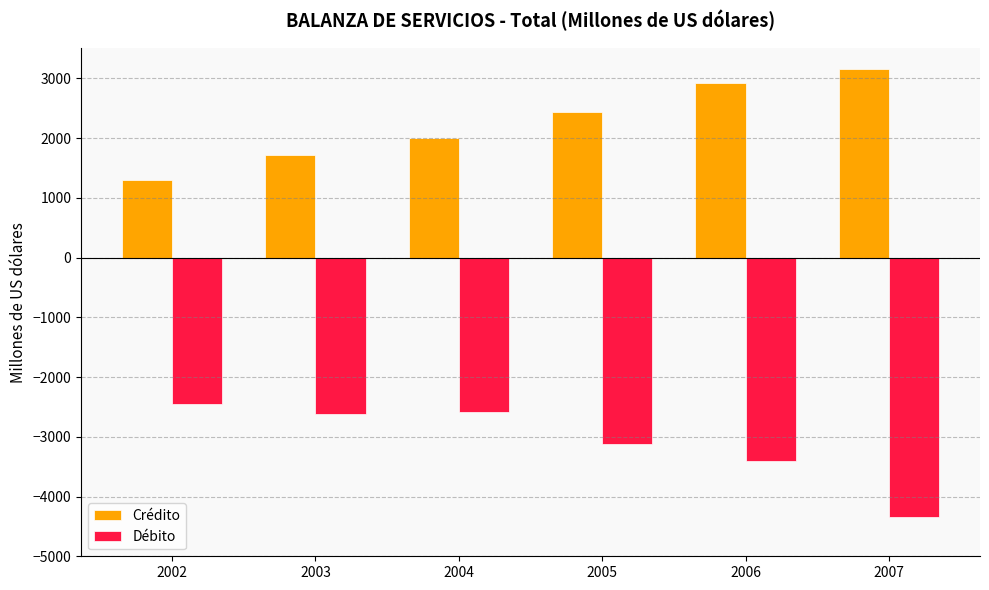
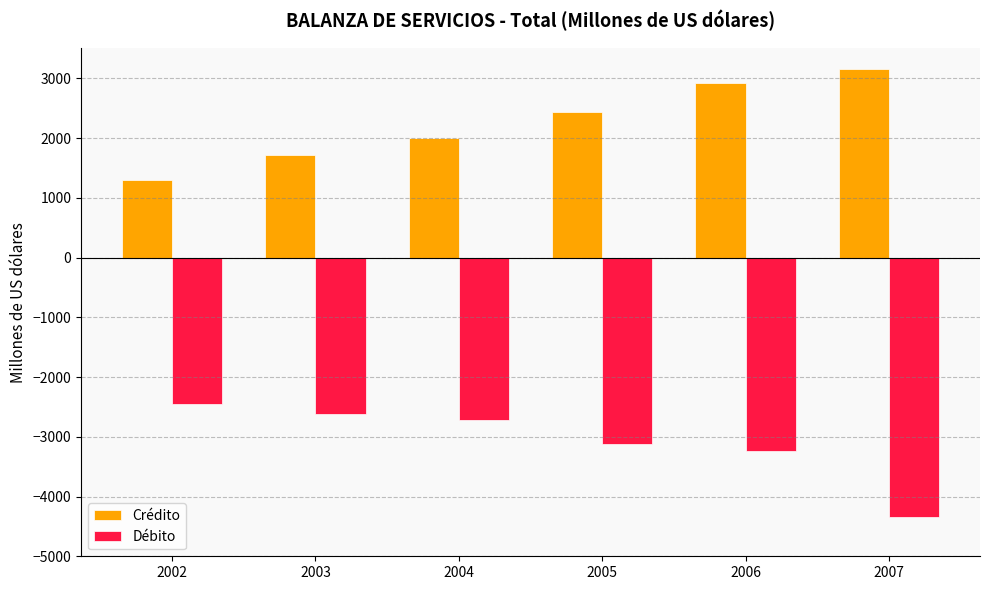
  {
    "Crédito": {
      "2002": 1300,
      "2003": 1700,
      "2004": 2000,
      "2005": 2400,
      "2006": 2900,
      "2007": 3200
    },
    "Débito": {
      "2002": -2400,
      "2003": -2600,
-     "2004": -2600,
+     "2004": -2700,
      "2005": -3100,
-     "2006": -3400,
+     "2006": -3200,
      "2007": -4300
    }
  }
